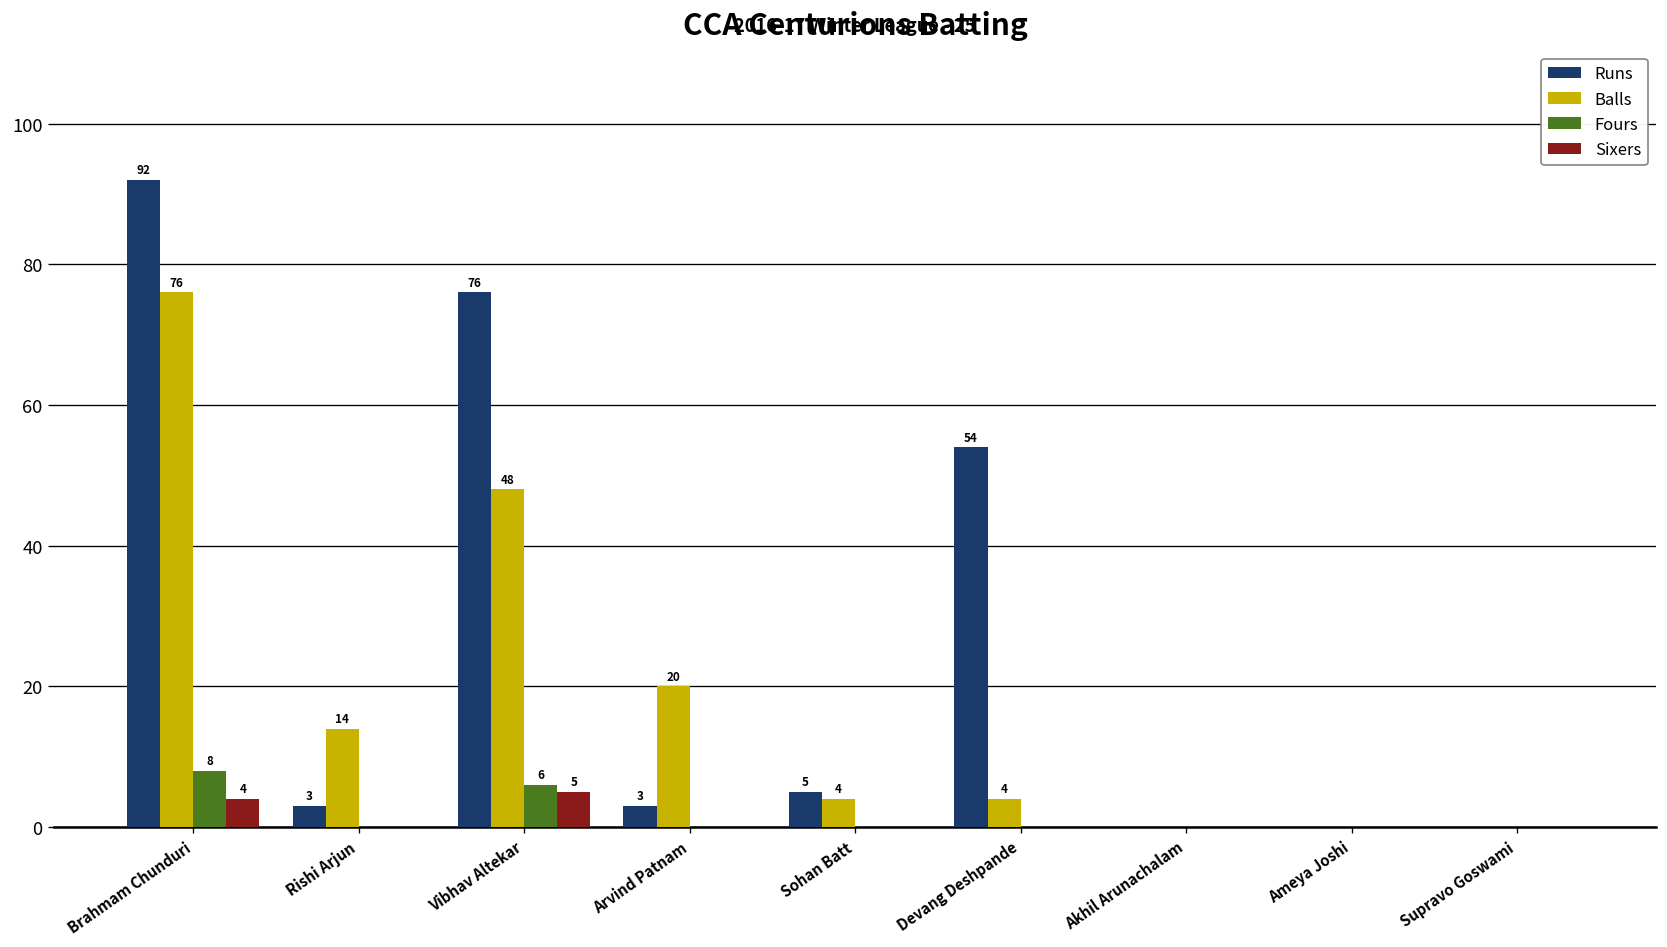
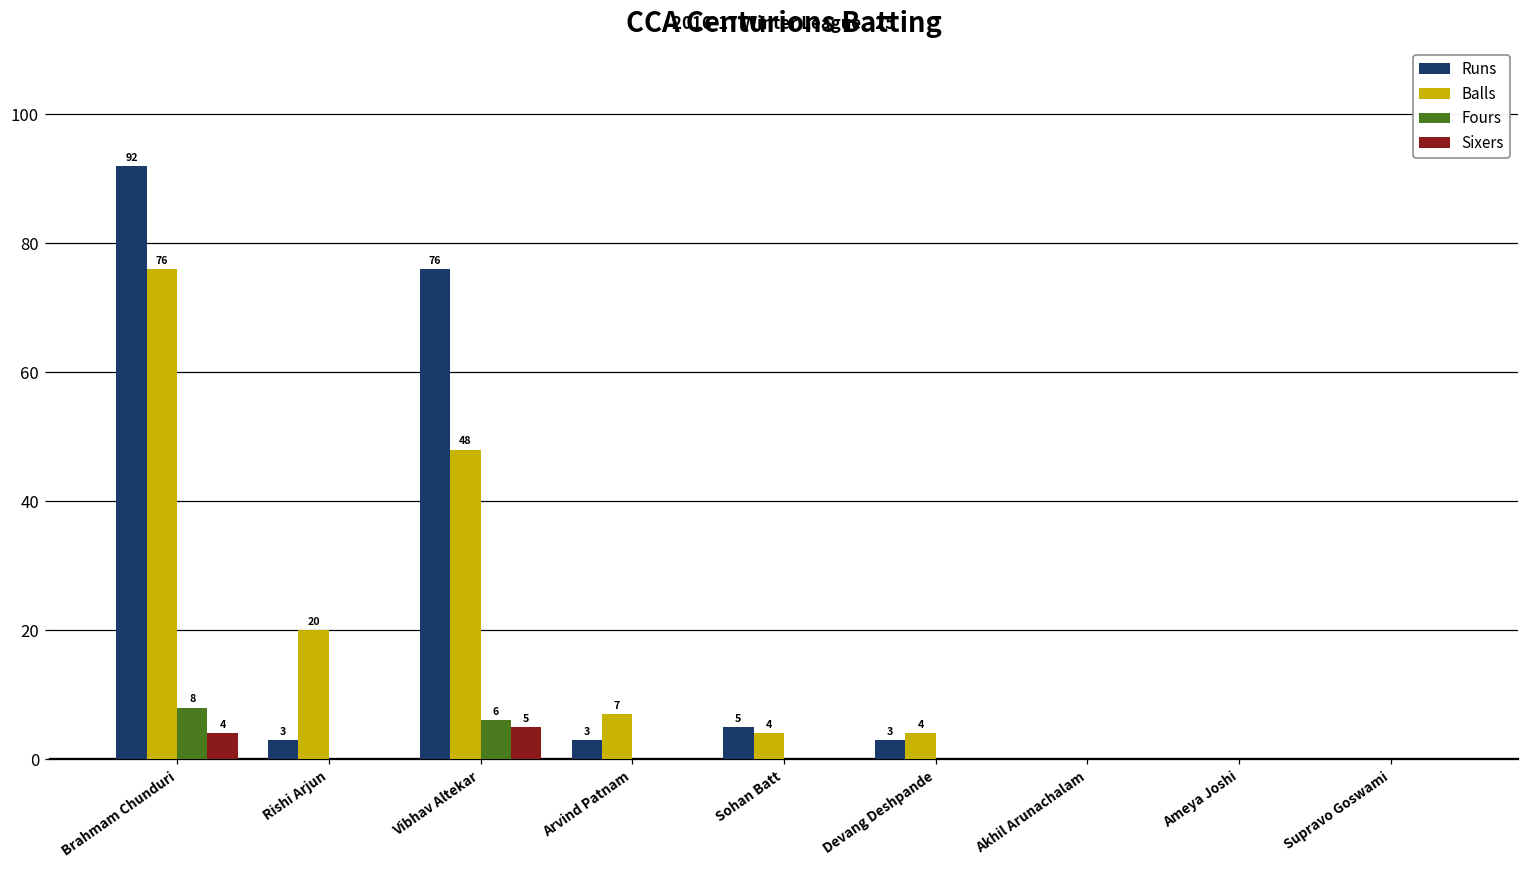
  {
    "Runs": {
      "Brahmam Chunduri": 92,
      "Rishi Arjun": 3,
      "Vibhav Altekar": 76,
      "Arvind Patnam": 3,
      "Sohan Batt": 5,
-     "Devang Deshpande": 54
+     "Devang Deshpande": 3
    },
    "Balls": {
      "Brahmam Chunduri": 76,
-     "Rishi Arjun": 14,
+     "Rishi Arjun": 20,
      "Vibhav Altekar": 48,
-     "Arvind Patnam": 20,
+     "Arvind Patnam": 7,
      "Sohan Batt": 4,
      "Devang Deshpande": 4
    },
    "Fours": {
      "Brahmam Chunduri": 8,
      "Vibhav Altekar": 6
    },
    "Sixers": {
      "Brahmam Chunduri": 4,
      "Vibhav Altekar": 5
    }
  }
